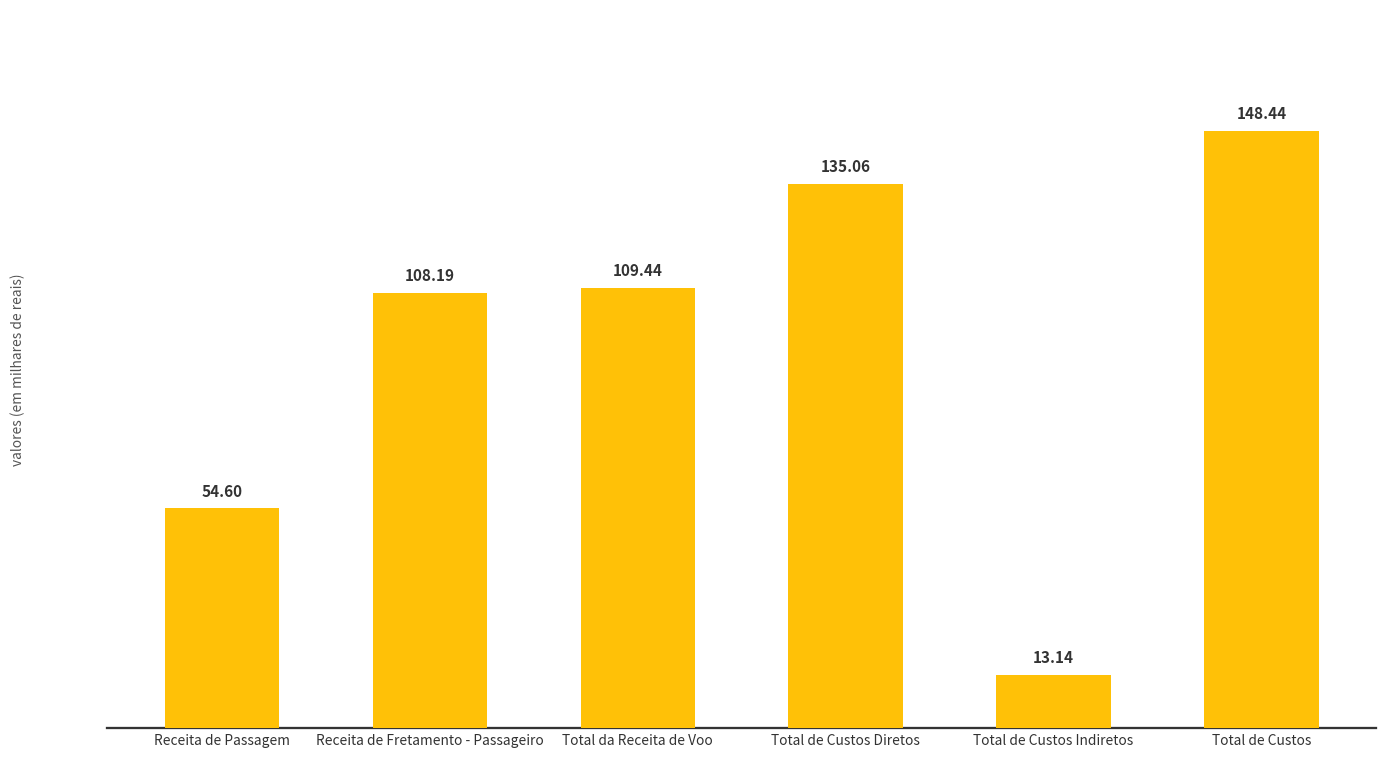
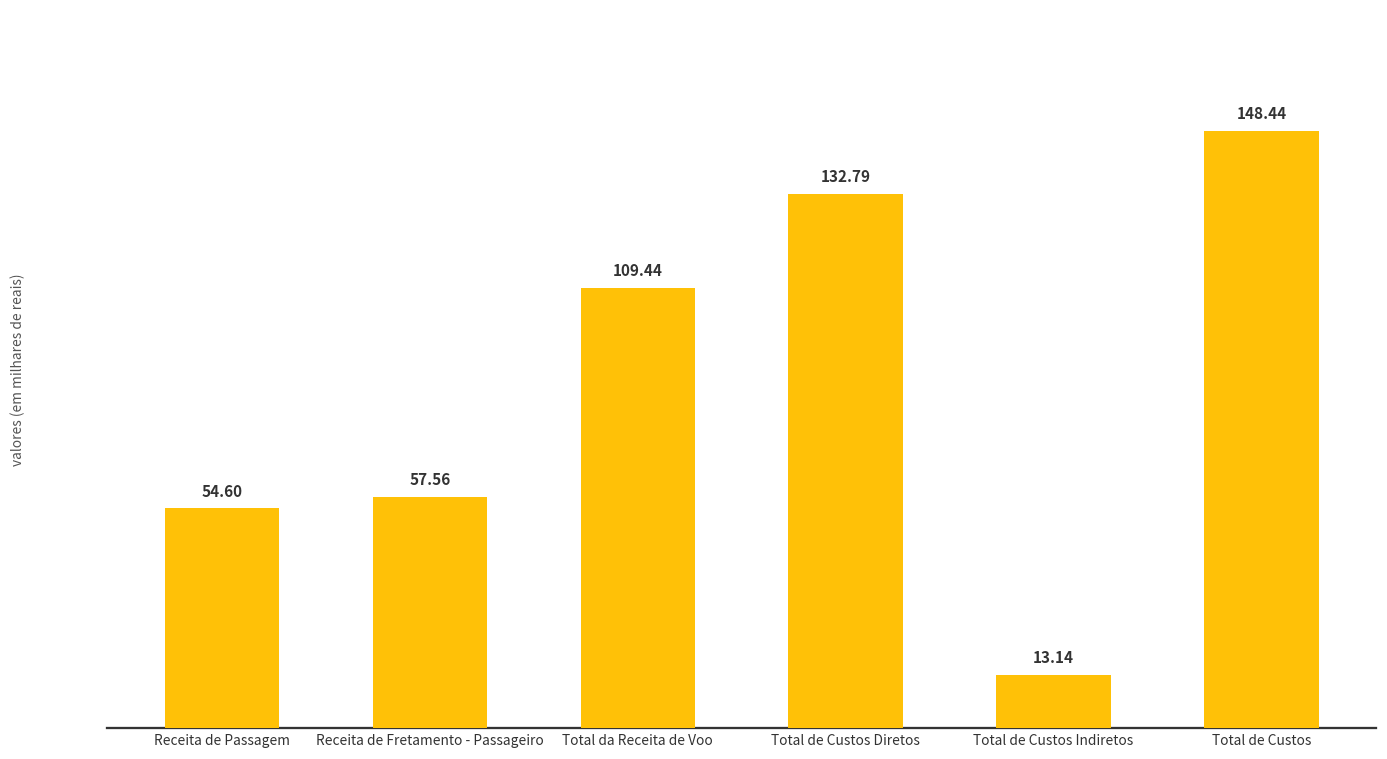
  {
    "Receita de Passagem": 54.60,
-   "Receita de Fretamento - Passageiro": 108.19,
+   "Receita de Fretamento - Passageiro": 57.56,
    "Total da Receita de Voo": 109.44,
-   "Total de Custos Diretos": 135.06,
+   "Total de Custos Diretos": 132.79,
    "Total de Custos Indiretos": 13.14,
    "Total de Custos": 148.44
  }
